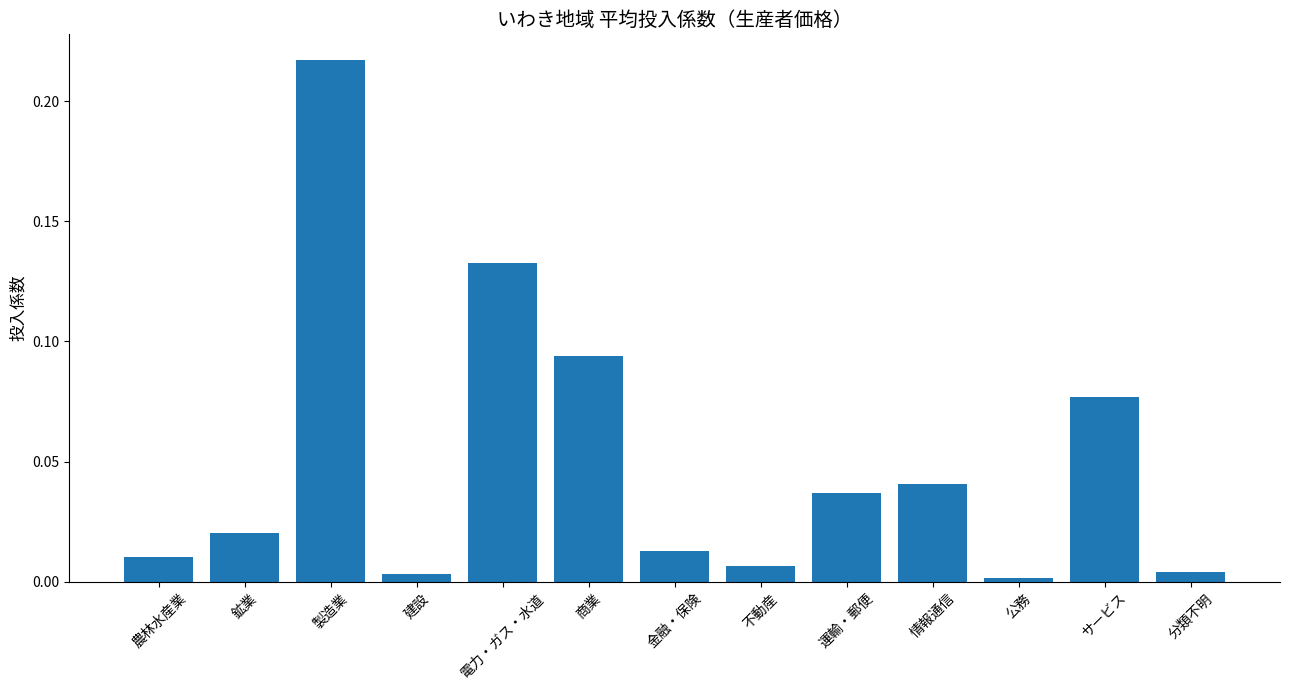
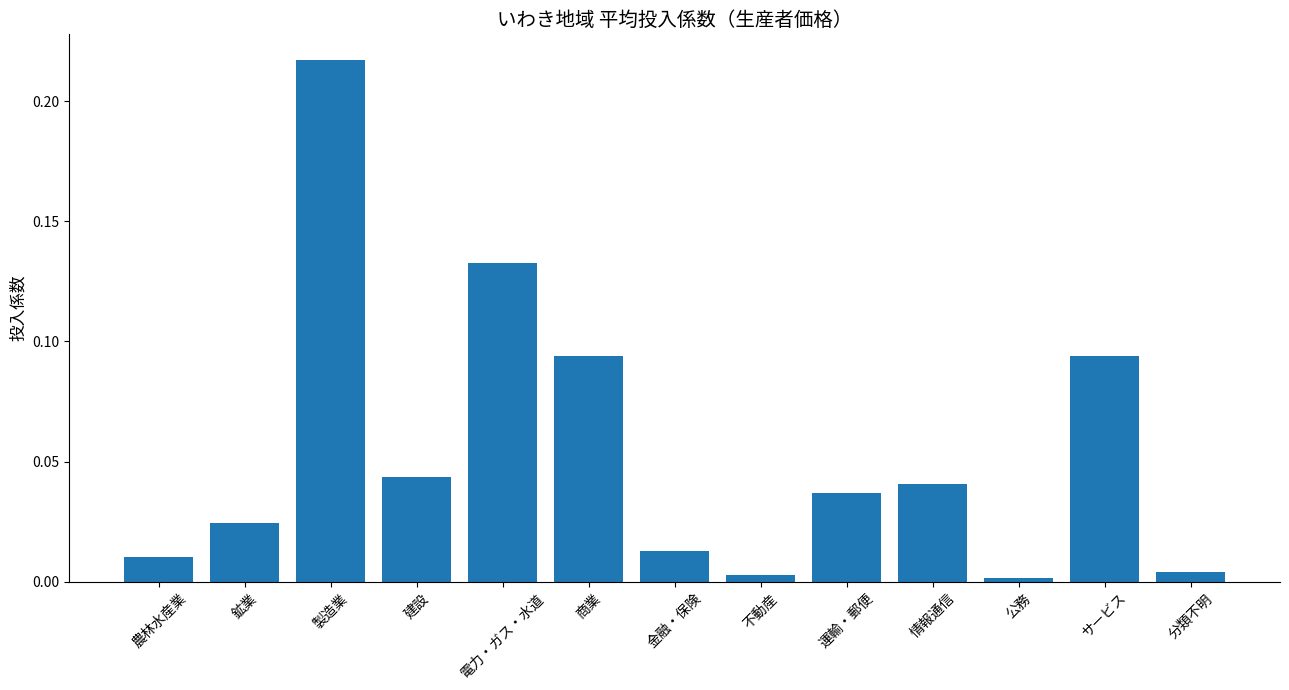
  {
    "農林水産業": 0.010,
-   "鉱業": 0.020,
+   "鉱業": 0.024,
    "製造業": 0.217,
-   "建設": 0.003,
+   "建設": 0.043,
    "電力・ガス・水道": 0.133,
    "商業": 0.094,
    "金融・保険": 0.013,
-   "不動産": 0.006,
+   "不動産": 0.003,
    "運輸・郵便": 0.037,
    "情報通信": 0.041,
    "公務": 0.002,
-   "サービス": 0.077,
+   "サービス": 0.094,
    "分類不明": 0.004
  }
